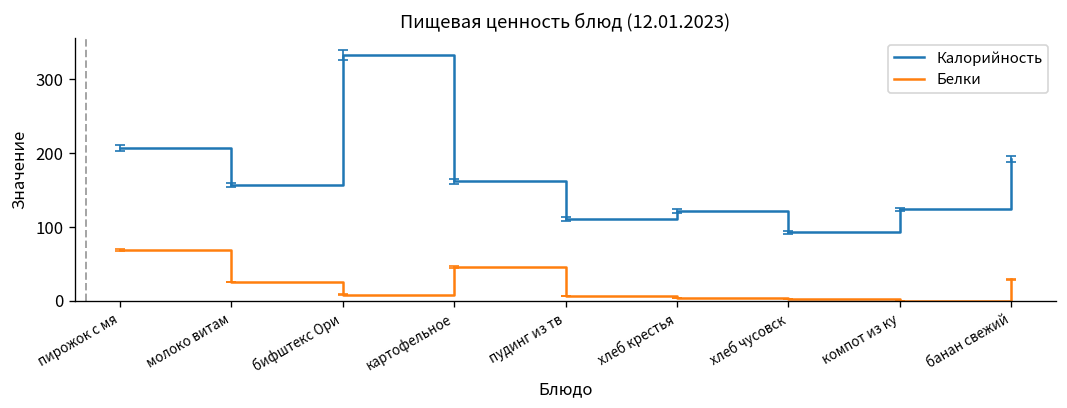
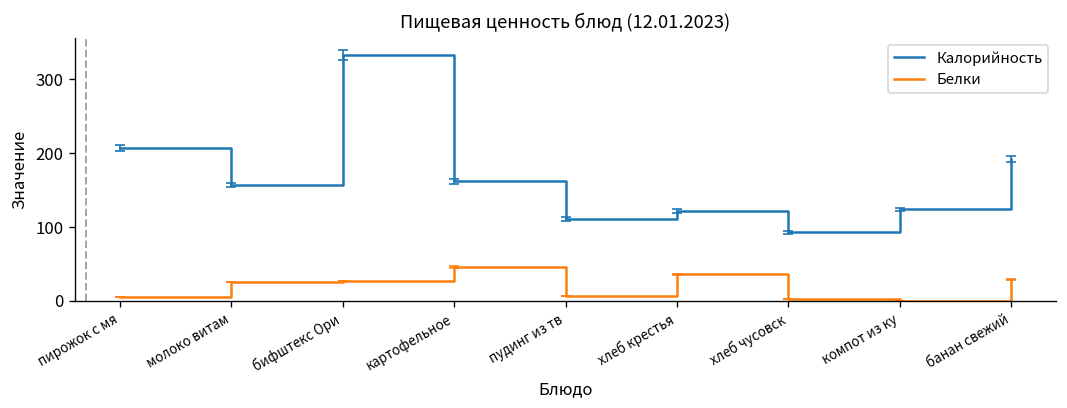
  {
    "Белки": {
-     "пирожок с мя": 70,
-     "бифштекс Ори": 10,
-     "хлеб крестья": 0
+     "пирожок с мя": 10,
+     "бифштекс Ори": 30,
+     "хлеб крестья": 40
    }
  }
